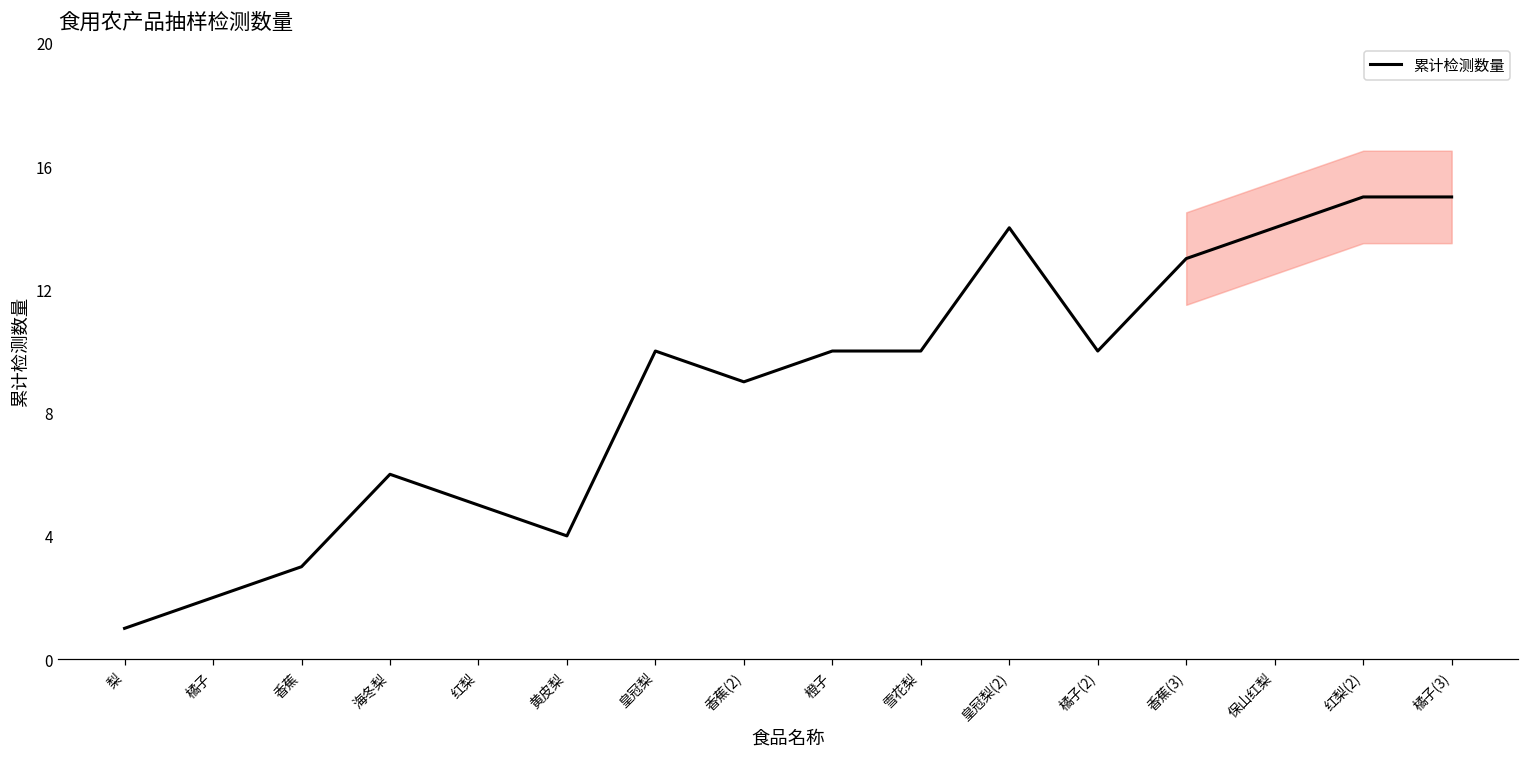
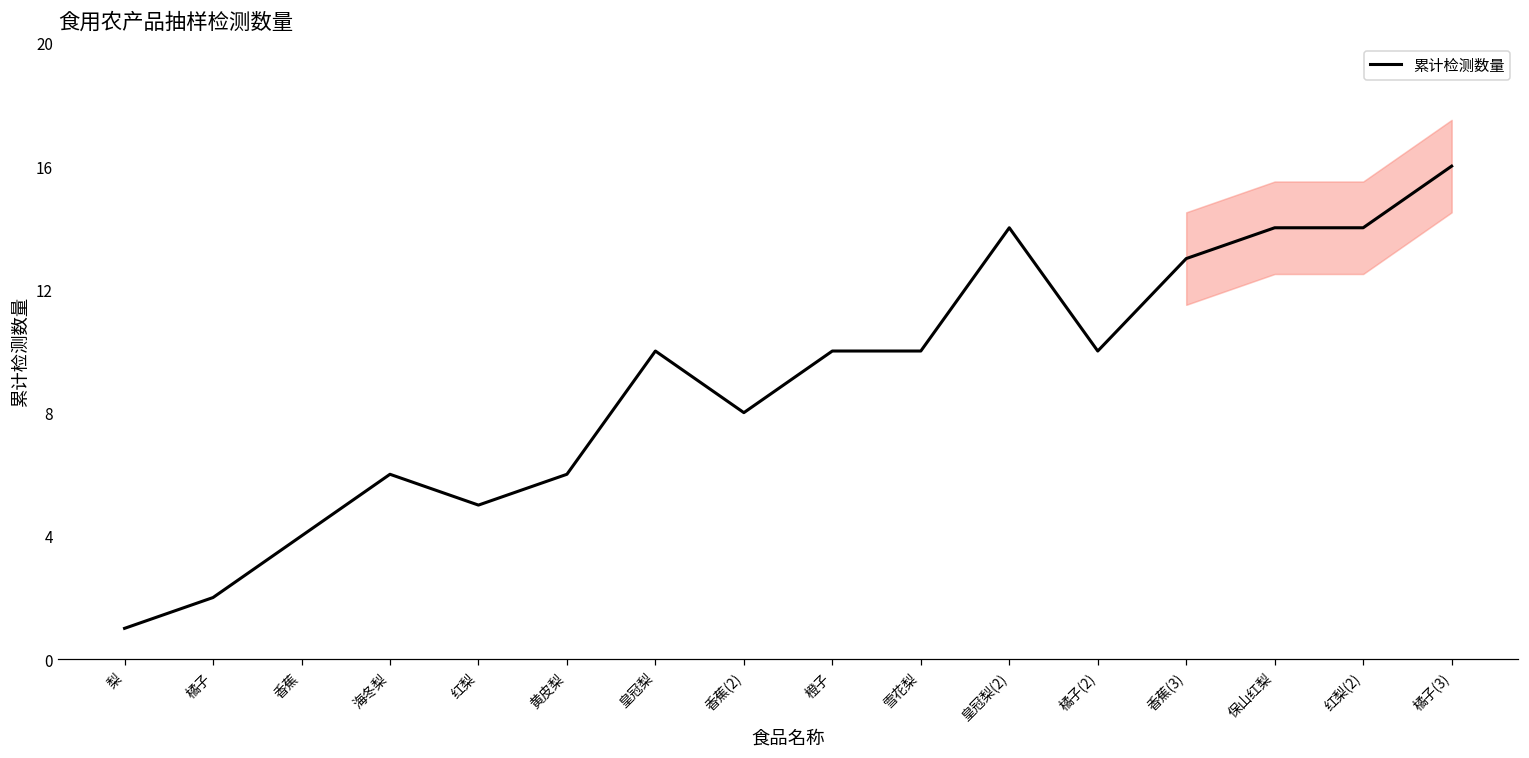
  {
    "累计检测数量": {
      "梨": 1,
      "橘子": 2,
-     "香蕉": 3,
+     "香蕉": 4,
      "海冬梨": 6,
      "红梨": 5,
-     "黄皮梨": 4,
+     "黄皮梨": 6,
      "皇冠梨": 10,
-     "香蕉(2)": 9,
+     "香蕉(2)": 8,
      "橙子": 10,
      "雪花梨": 10,
      "皇冠梨(2)": 14,
      "橘子(2)": 10,
      "香蕉(3)": 13,
      "保山红梨": 14,
-     "红梨(2)": 15,
-     "橘子(3)": 15
+     "红梨(2)": 14,
+     "橘子(3)": 16
    }
  }
